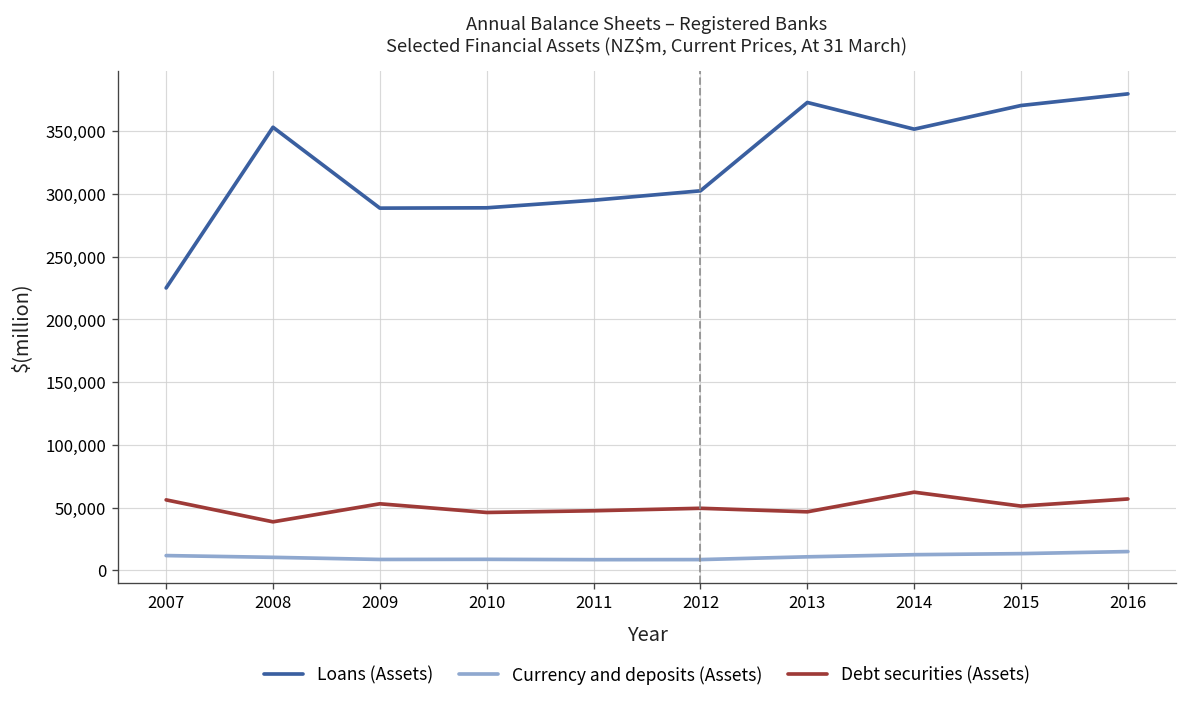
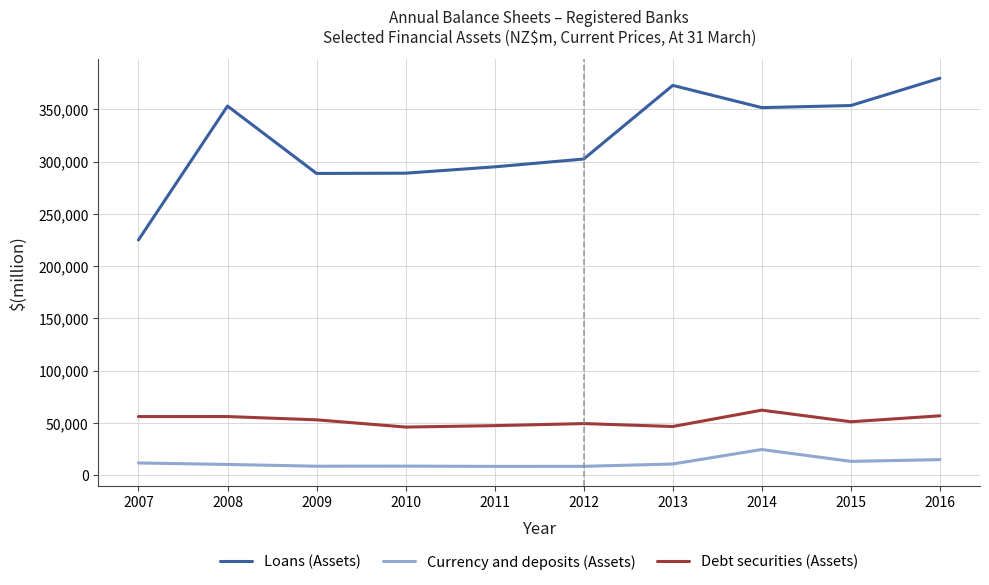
  {
    "Loans (Assets)": {
      "2007": "225,000",
      "2008": "353,000",
      "2009": "289,000",
      "2010": "289,000",
      "2011": "295,000",
      "2012": "302,000",
      "2013": "373,000",
      "2014": "352,000",
-     "2015": "370,000",
+     "2015": "354,000",
      "2016": "380,000"
    },
    "Currency and deposits (Assets)": {
      "2007": "12,000",
      "2008": "10,000",
      "2009": "9,000",
      "2010": "9,000",
      "2011": "9,000",
      "2012": "9,000",
      "2013": "11,000",
-     "2014": "12,000",
+     "2014": "25,000",
      "2015": "13,000",
      "2016": "15,000"
    },
    "Debt securities (Assets)": {
      "2007": "56,000",
-     "2008": "39,000",
+     "2008": "56,000",
      "2009": "53,000",
      "2010": "46,000",
      "2011": "47,000",
      "2012": "49,000",
      "2013": "47,000",
      "2014": "62,000",
      "2015": "51,000",
      "2016": "57,000"
    }
  }
